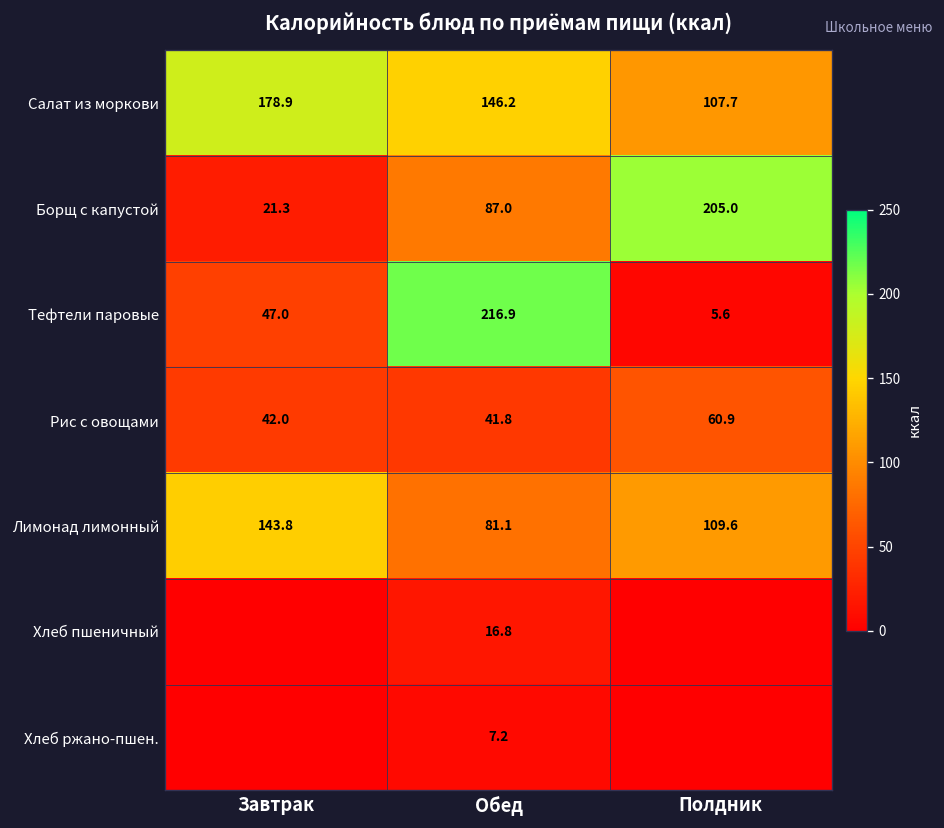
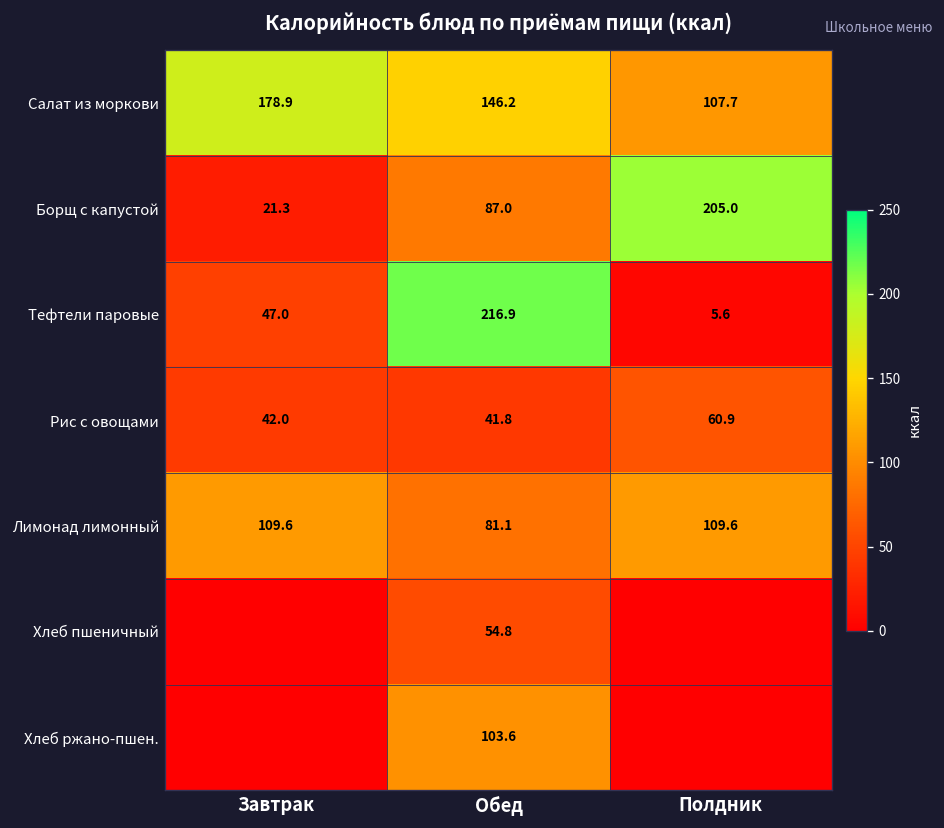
  {
    "Салат из моркови": {
      "Завтрак": 178.9,
      "Обед": 146.2,
      "Полдник": 107.7
    },
    "Борщ с капустой": {
      "Завтрак": 21.3,
      "Обед": 87.0,
      "Полдник": 205.0
    },
    "Тефтели паровые": {
      "Завтрак": 47.0,
      "Обед": 216.9,
      "Полдник": 5.6
    },
    "Рис с овощами": {
      "Завтрак": 42.0,
      "Обед": 41.8,
      "Полдник": 60.9
    },
    "Лимонад лимонный": {
-     "Завтрак": 143.8,
+     "Завтрак": 109.6,
      "Обед": 81.1,
      "Полдник": 109.6
    },
    "Хлеб пшеничный": {
-     "Обед": 16.8
+     "Обед": 54.8
    },
    "Хлеб ржано-пшен.": {
-     "Обед": 7.2
+     "Обед": 103.6
    }
  }
